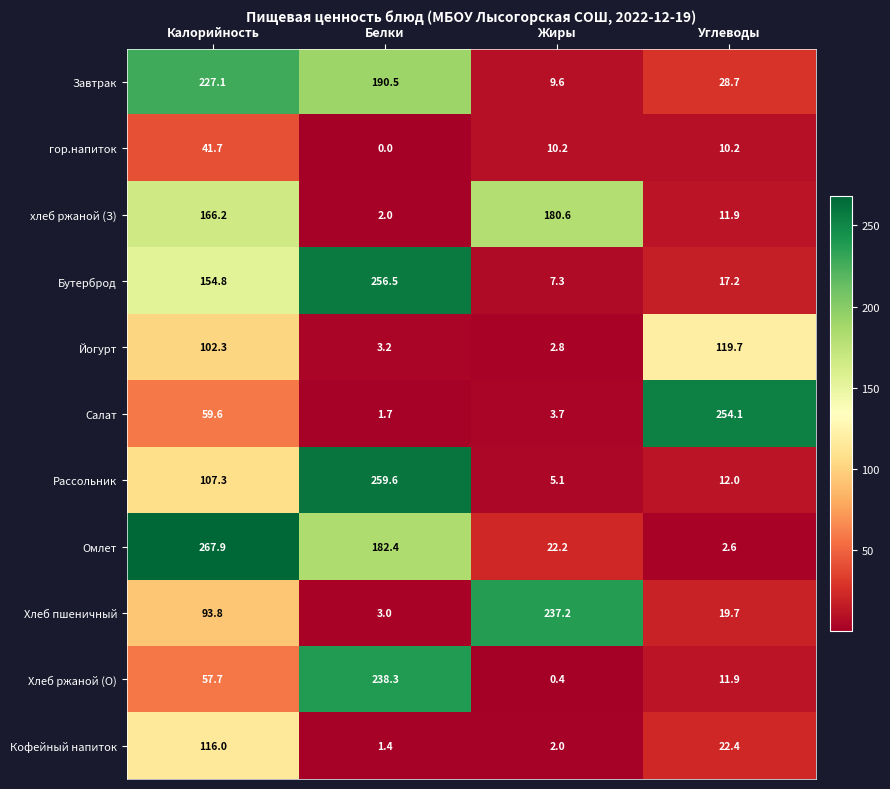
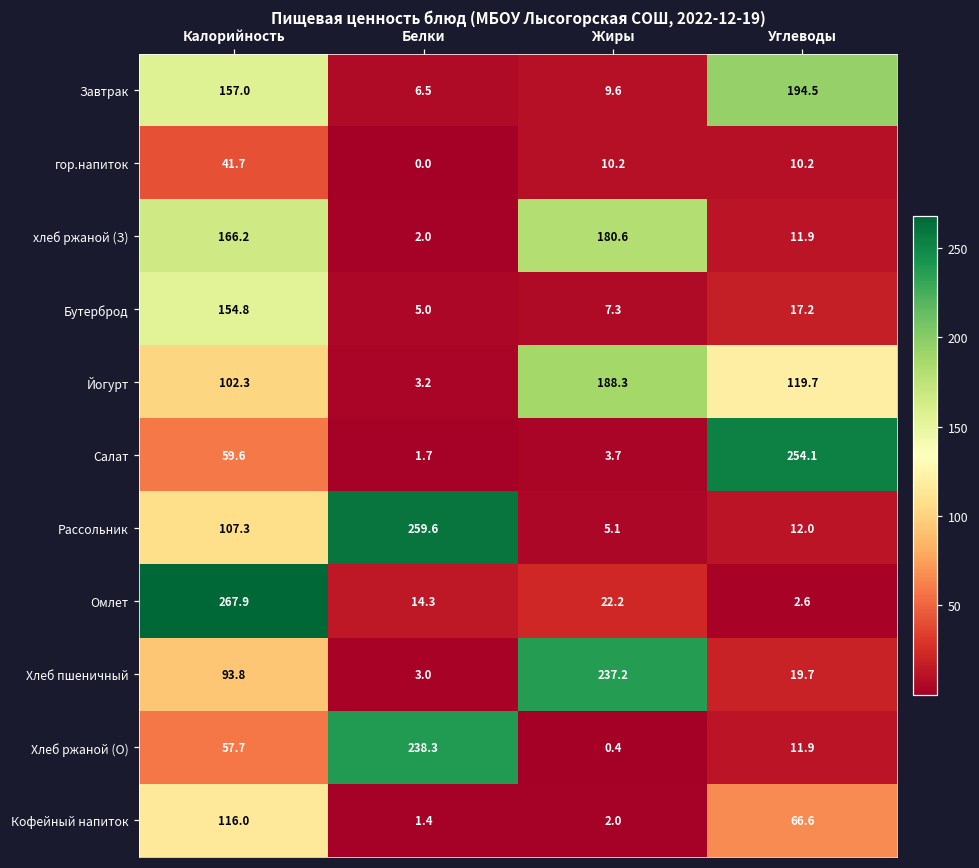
  {
    "Завтрак": {
-     "Калорийность": 227.1,
-     "Белки": 190.5,
+     "Калорийность": 157.0,
+     "Белки": 6.5,
      "Жиры": 9.6,
-     "Углеводы": 28.7
+     "Углеводы": 194.5
    },
    "гор.напиток": {
      "Калорийность": 41.7,
      "Белки": 0.0,
      "Жиры": 10.2,
      "Углеводы": 10.2
    },
    "хлеб ржаной (З)": {
      "Калорийность": 166.2,
      "Белки": 2.0,
      "Жиры": 180.6,
      "Углеводы": 11.9
    },
    "Бутерброд": {
      "Калорийность": 154.8,
-     "Белки": 256.5,
+     "Белки": 5.0,
      "Жиры": 7.3,
      "Углеводы": 17.2
    },
    "Йогурт": {
      "Калорийность": 102.3,
      "Белки": 3.2,
-     "Жиры": 2.8,
+     "Жиры": 188.3,
      "Углеводы": 119.7
    },
    "Салат": {
      "Калорийность": 59.6,
      "Белки": 1.7,
      "Жиры": 3.7,
      "Углеводы": 254.1
    },
    "Рассольник": {
      "Калорийность": 107.3,
      "Белки": 259.6,
      "Жиры": 5.1,
      "Углеводы": 12.0
    },
    "Омлет": {
      "Калорийность": 267.9,
-     "Белки": 182.4,
+     "Белки": 14.3,
      "Жиры": 22.2,
      "Углеводы": 2.6
    },
    "Хлеб пшеничный": {
      "Калорийность": 93.8,
      "Белки": 3.0,
      "Жиры": 237.2,
      "Углеводы": 19.7
    },
    "Хлеб ржаной (О)": {
      "Калорийность": 57.7,
      "Белки": 238.3,
      "Жиры": 0.4,
      "Углеводы": 11.9
    },
    "Кофейный напиток": {
      "Калорийность": 116.0,
      "Белки": 1.4,
      "Жиры": 2.0,
-     "Углеводы": 22.4
+     "Углеводы": 66.6
    }
  }
